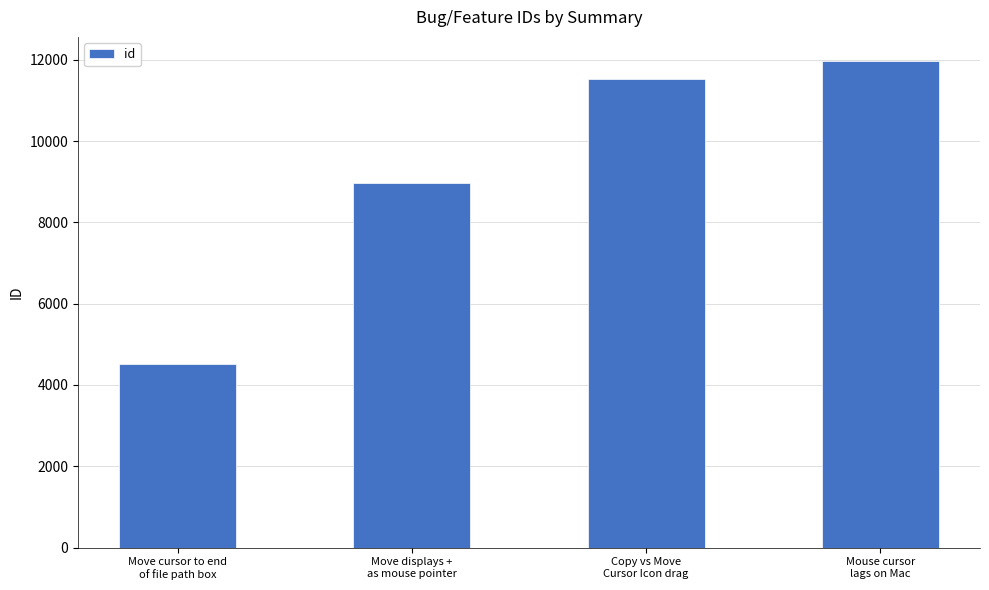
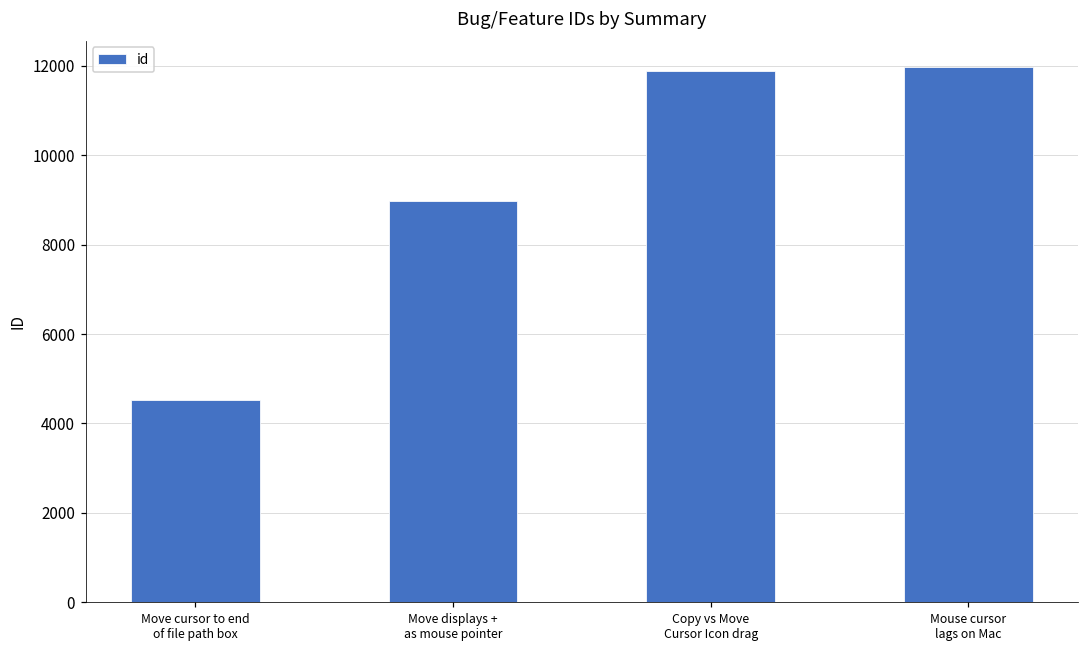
  {
    "Move cursor to end of file path box": 4500,
    "Move displays + as mouse pointer": 9000,
-   "Copy vs Move Cursor Icon drag": 11500,
+   "Copy vs Move Cursor Icon drag": 11900,
    "Mouse cursor lags on Mac": 12000
  }
